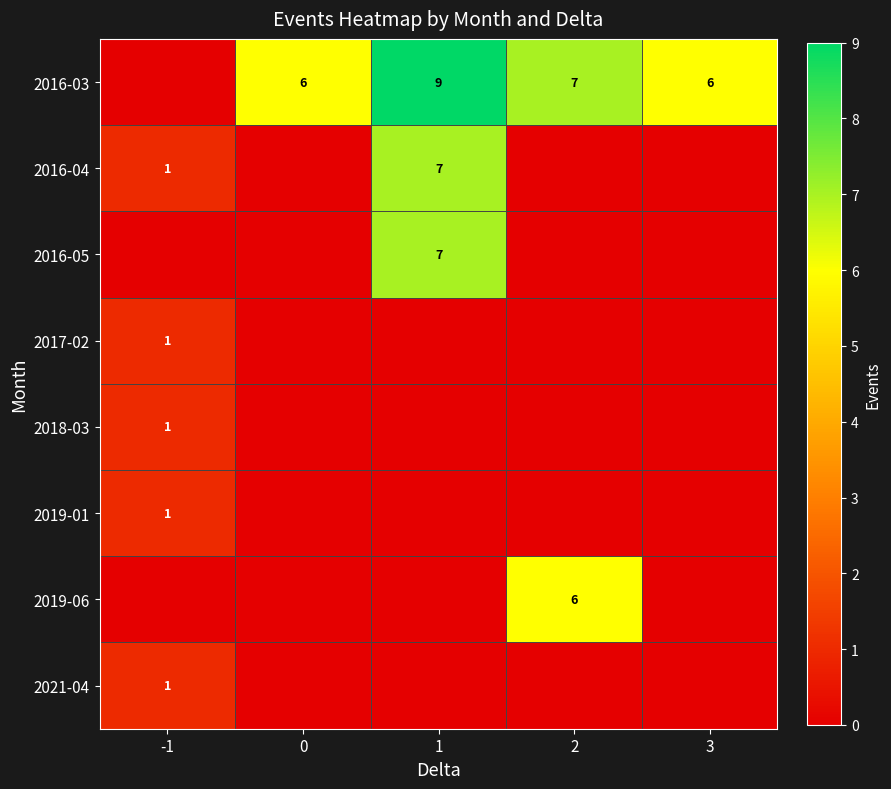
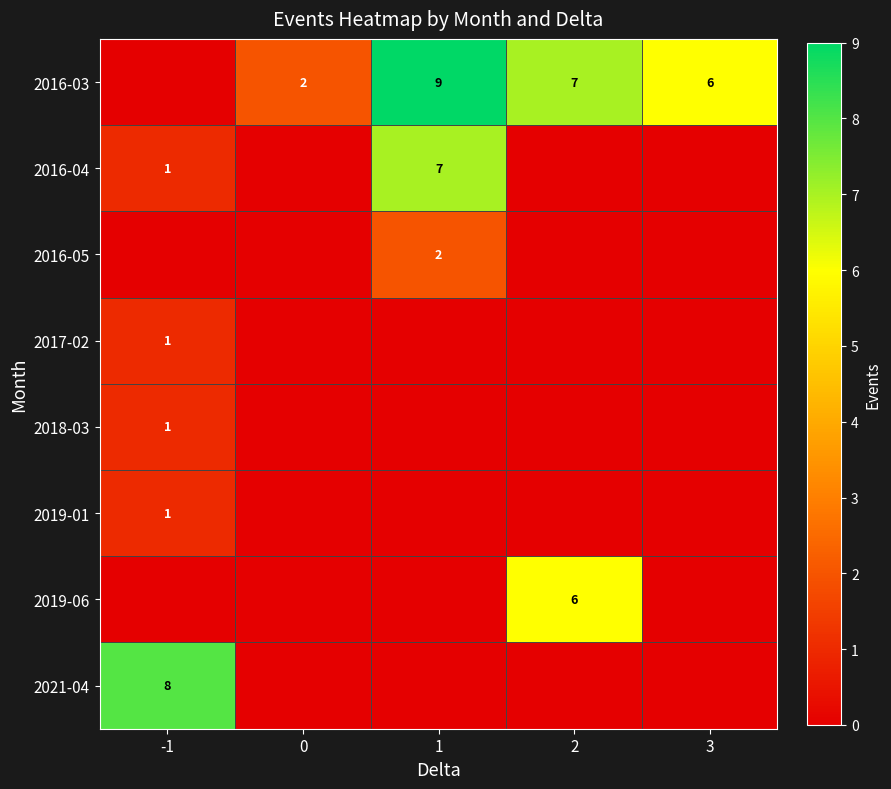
  {
    "2016-03": {
-     "0": 6,
+     "0": 2,
      "1": 9,
      "2": 7,
      "3": 6
    },
    "2016-04": {
      "-1": 1,
      "1": 7
    },
    "2016-05": {
-     "1": 7
+     "1": 2
    },
    "2017-02": {
      "-1": 1
    },
    "2018-03": {
      "-1": 1
    },
    "2019-01": {
      "-1": 1
    },
    "2019-06": {
      "2": 6
    },
    "2021-04": {
-     "-1": 1
+     "-1": 8
    }
  }
